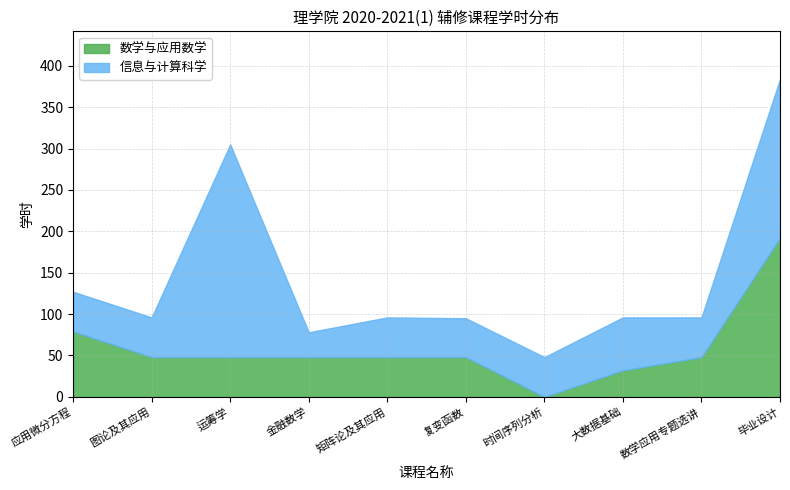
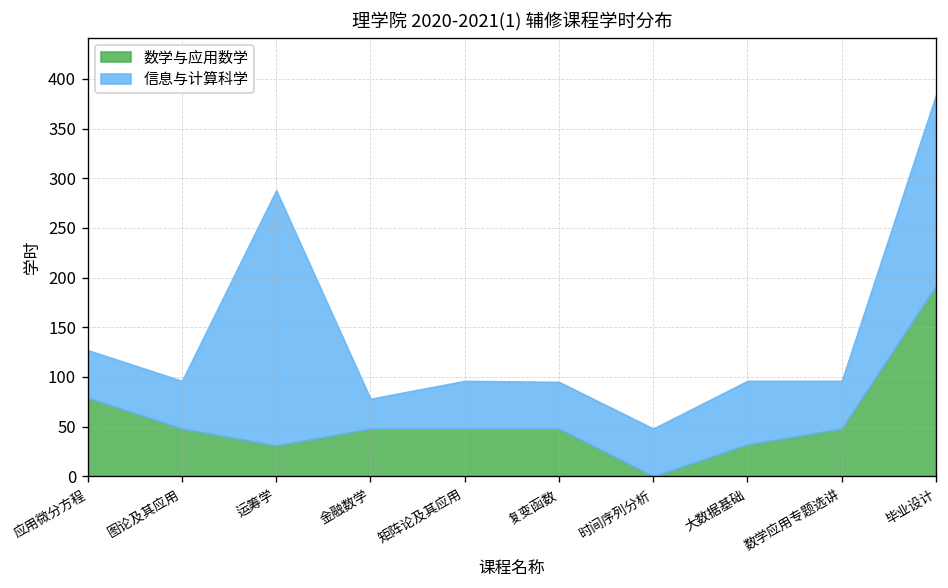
  {
    "数学与应用数学": {
      "应用微分方程": 80,
      "图论及其应用": 50,
-     "运筹学": 50,
+     "运筹学": 30,
      "金融数学": 50,
      "矩阵论及其应用": 50,
      "复变函数": 50,
      "时间序列分析": 0,
      "大数据基础": 30,
      "数学应用专题选讲": 50,
      "毕业设计": 190
    },
    "信息与计算科学": {
      "应用微分方程": 50,
      "图论及其应用": 50,
      "运筹学": 260,
      "金融数学": 30,
      "矩阵论及其应用": 50,
      "复变函数": 50,
      "时间序列分析": 50,
      "大数据基础": 60,
      "数学应用专题选讲": 50,
      "毕业设计": 190
    }
  }
